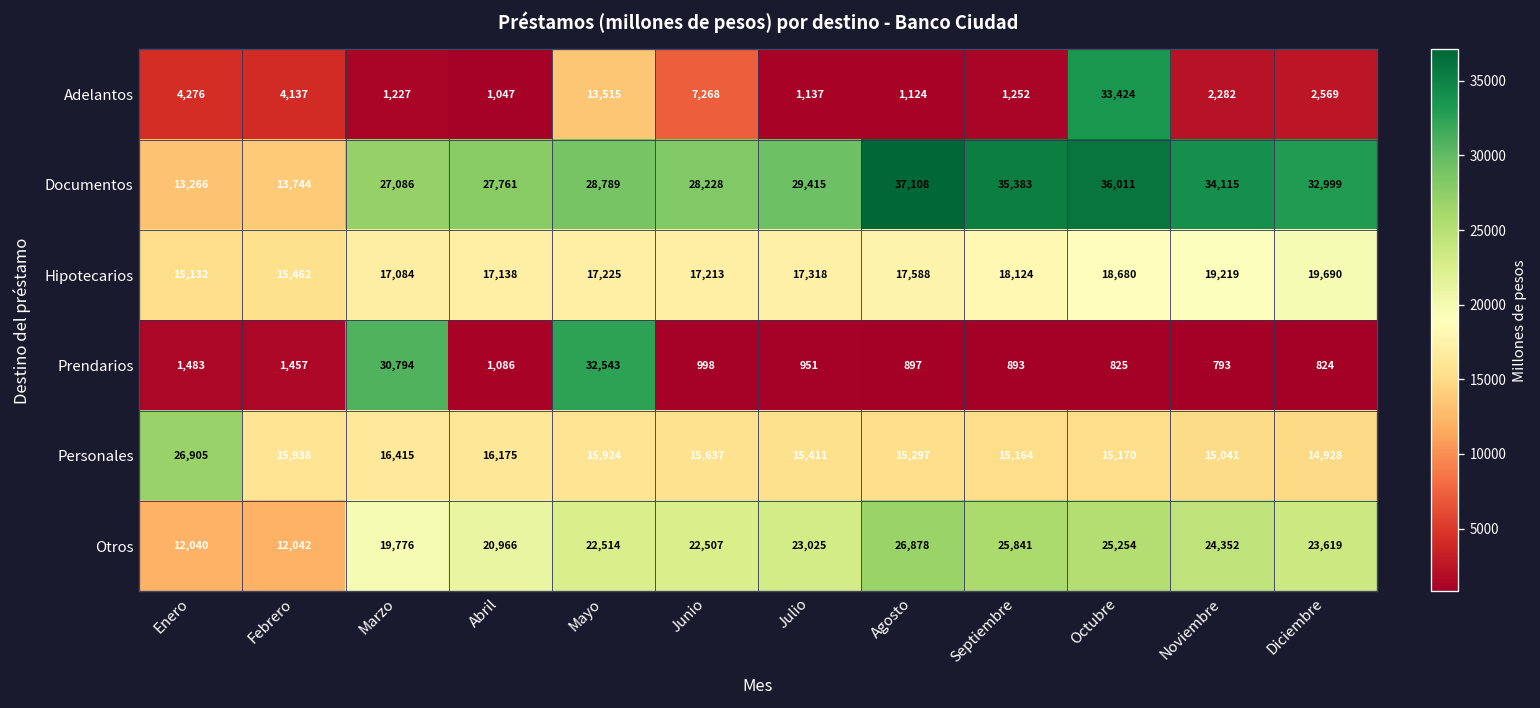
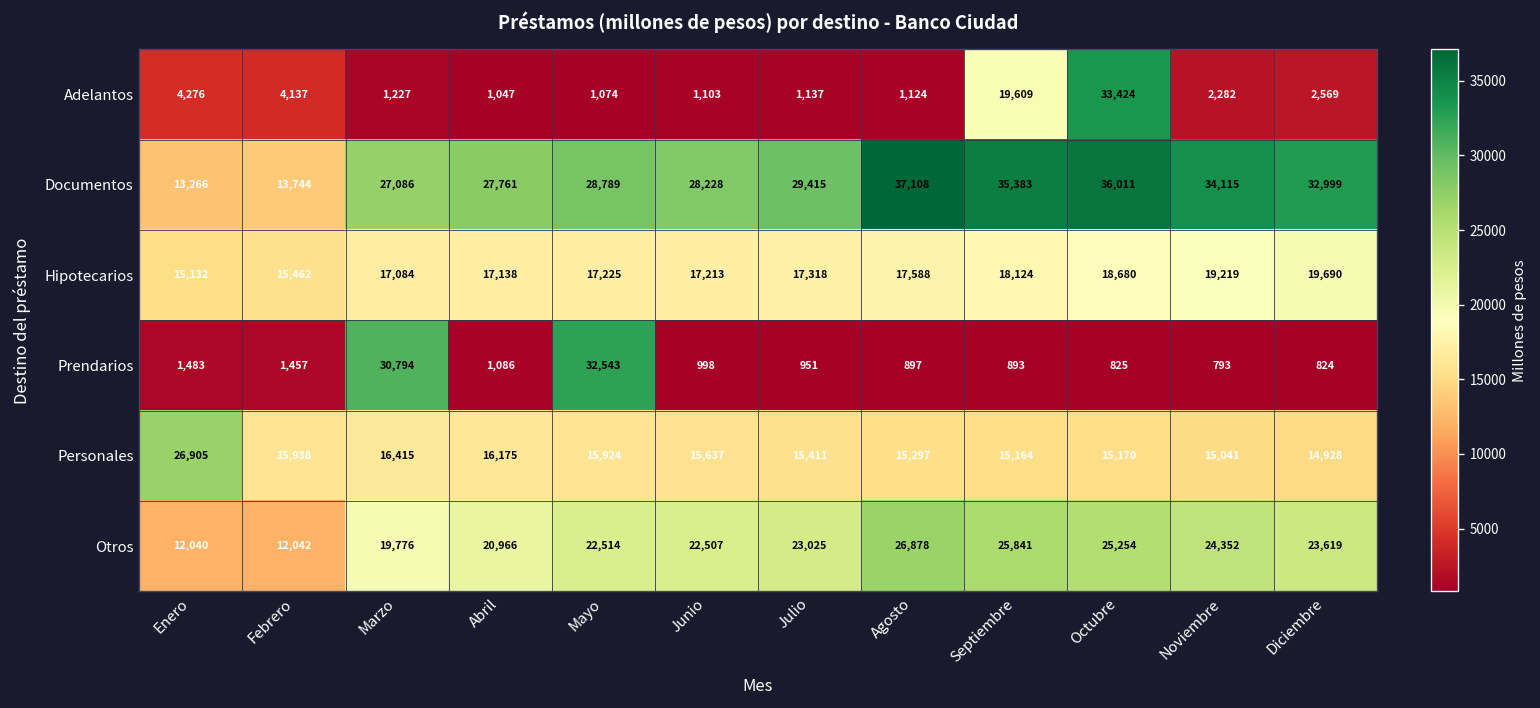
  {
    "Adelantos": {
      "Enero": "4,276",
      "Febrero": "4,137",
      "Marzo": "1,227",
      "Abril": "1,047",
-     "Mayo": "13,515",
-     "Junio": "7,268",
+     "Mayo": "1,074",
+     "Junio": "1,103",
      "Julio": "1,137",
      "Agosto": "1,124",
-     "Septiembre": "1,252",
+     "Septiembre": "19,609",
      "Octubre": "33,424",
      "Noviembre": "2,282",
      "Diciembre": "2,569"
    },
    "Documentos": {
      "Enero": "13,266",
      "Febrero": "13,744",
      "Marzo": "27,086",
      "Abril": "27,761",
      "Mayo": "28,789",
      "Junio": "28,228",
      "Julio": "29,415",
      "Agosto": "37,108",
      "Septiembre": "35,383",
      "Octubre": "36,011",
      "Noviembre": "34,115",
      "Diciembre": "32,999"
    },
    "Hipotecarios": {
      "Enero": "15,132",
      "Febrero": "15,462",
      "Marzo": "17,084",
      "Abril": "17,138",
      "Mayo": "17,225",
      "Junio": "17,213",
      "Julio": "17,318",
      "Agosto": "17,588",
      "Septiembre": "18,124",
      "Octubre": "18,680",
      "Noviembre": "19,219",
      "Diciembre": "19,690"
    },
    "Prendarios": {
      "Enero": "1,483",
      "Febrero": "1,457",
      "Marzo": "30,794",
      "Abril": "1,086",
      "Mayo": "32,543",
      "Junio": "998",
      "Julio": "951",
      "Agosto": "897",
      "Septiembre": "893",
      "Octubre": "825",
      "Noviembre": "793",
      "Diciembre": "824"
    },
    "Personales": {
      "Enero": "26,905",
      "Febrero": "15,938",
      "Marzo": "16,415",
      "Abril": "16,175",
      "Mayo": "15,924",
      "Junio": "15,637",
      "Julio": "15,411",
      "Agosto": "15,297",
      "Septiembre": "15,164",
      "Octubre": "15,170",
      "Noviembre": "15,041",
      "Diciembre": "14,928"
    },
    "Otros": {
      "Enero": "12,040",
      "Febrero": "12,042",
      "Marzo": "19,776",
      "Abril": "20,966",
      "Mayo": "22,514",
      "Junio": "22,507",
      "Julio": "23,025",
      "Agosto": "26,878",
      "Septiembre": "25,841",
      "Octubre": "25,254",
      "Noviembre": "24,352",
      "Diciembre": "23,619"
    }
  }
